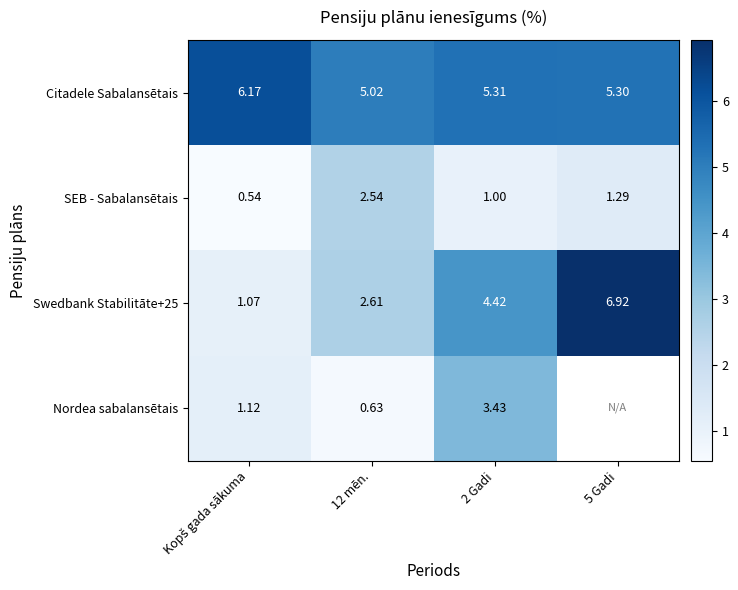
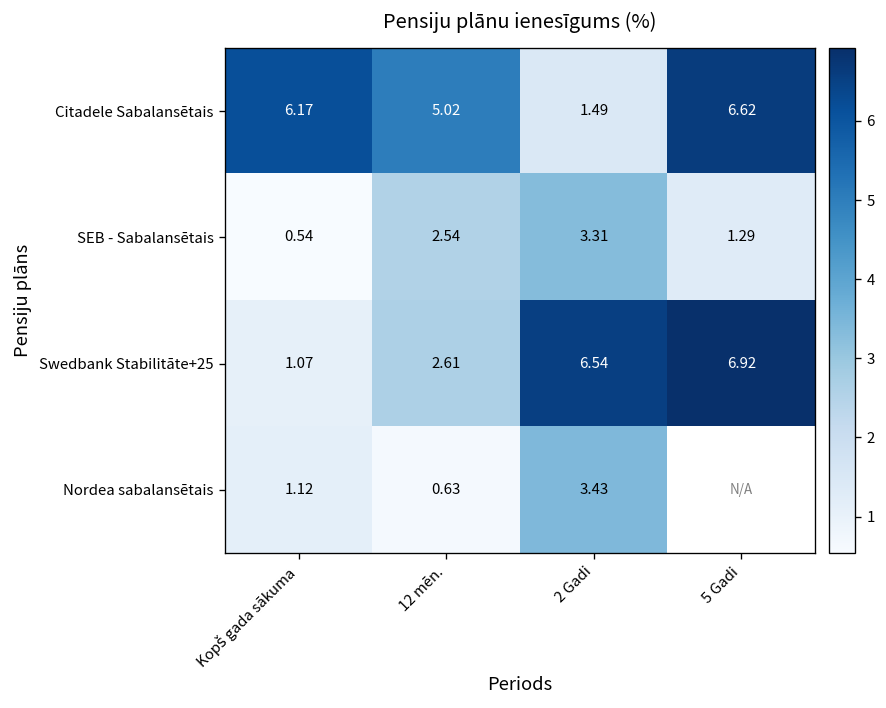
  {
    "Citadele Sabalansētais": {
      "Kopš gada sākuma": 6.17,
      "12 mēn.": 5.02,
-     "2 Gadi": 5.31,
-     "5 Gadi": 5.30
+     "2 Gadi": 1.49,
+     "5 Gadi": 6.62
    },
    "SEB - Sabalansētais": {
      "Kopš gada sākuma": 0.54,
      "12 mēn.": 2.54,
-     "2 Gadi": 1.00,
+     "2 Gadi": 3.31,
      "5 Gadi": 1.29
    },
    "Swedbank Stabilitāte+25": {
      "Kopš gada sākuma": 1.07,
      "12 mēn.": 2.61,
-     "2 Gadi": 4.42,
+     "2 Gadi": 6.54,
      "5 Gadi": 6.92
    },
    "Nordea sabalansētais": {
      "Kopš gada sākuma": 1.12,
      "12 mēn.": 0.63,
      "2 Gadi": 3.43
    }
  }
